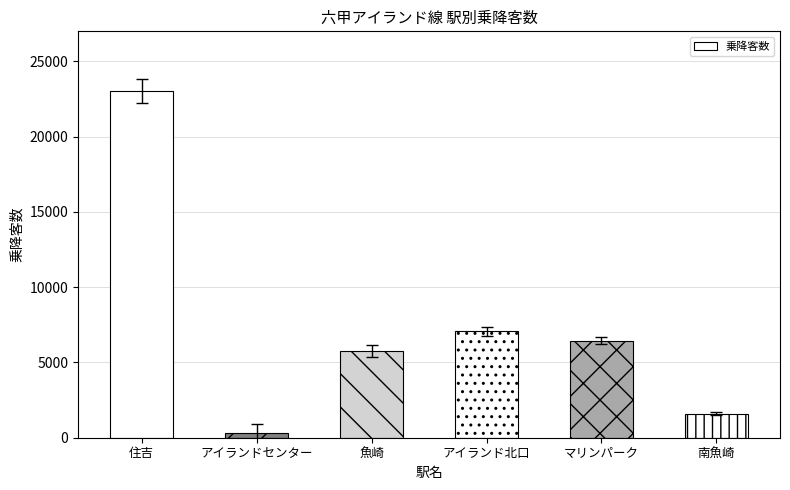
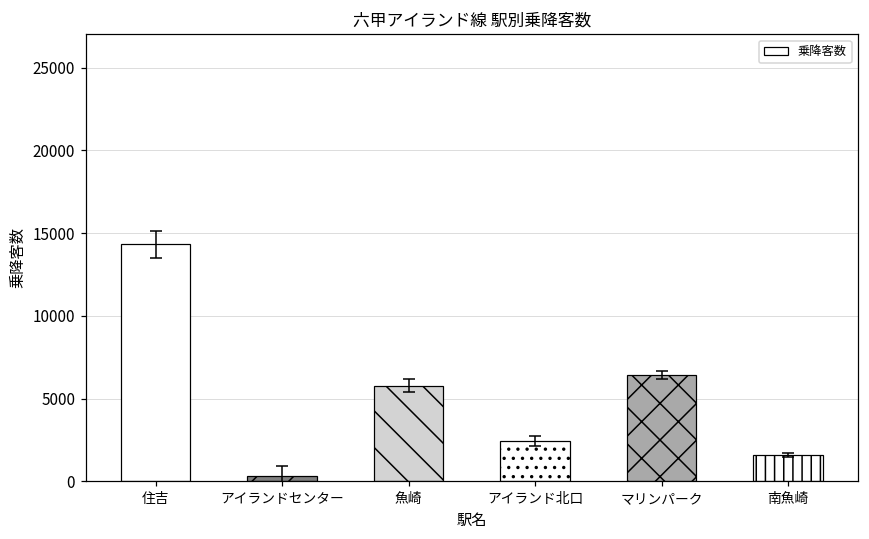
  {
    "乗降客数": {
-     "住吉": 23000,
+     "住吉": 14300,
      "アイランドセンター": 300,
      "魚崎": 5800,
-     "アイランド北口": 7100,
+     "アイランド北口": 2500,
      "マリンパーク": 6500,
      "南魚崎": 1600
    }
  }
